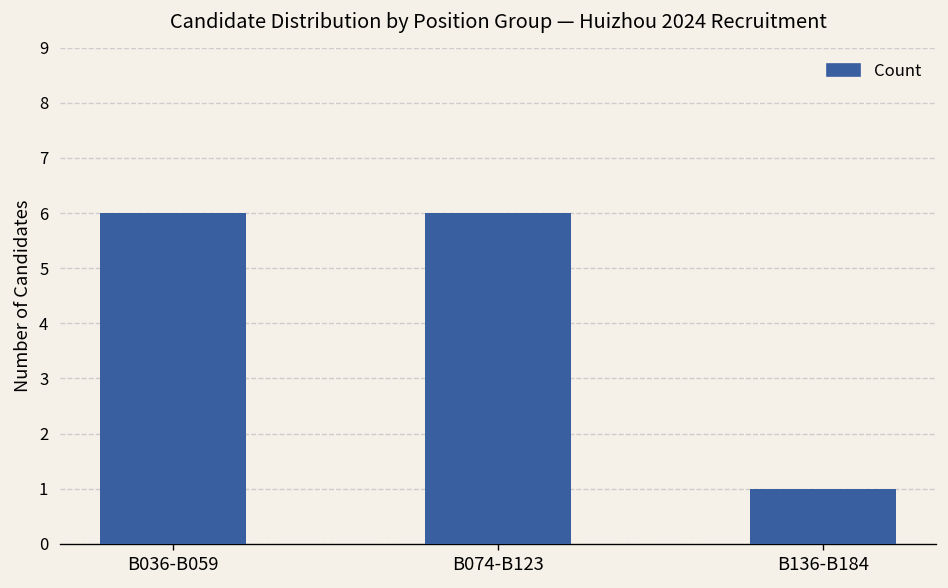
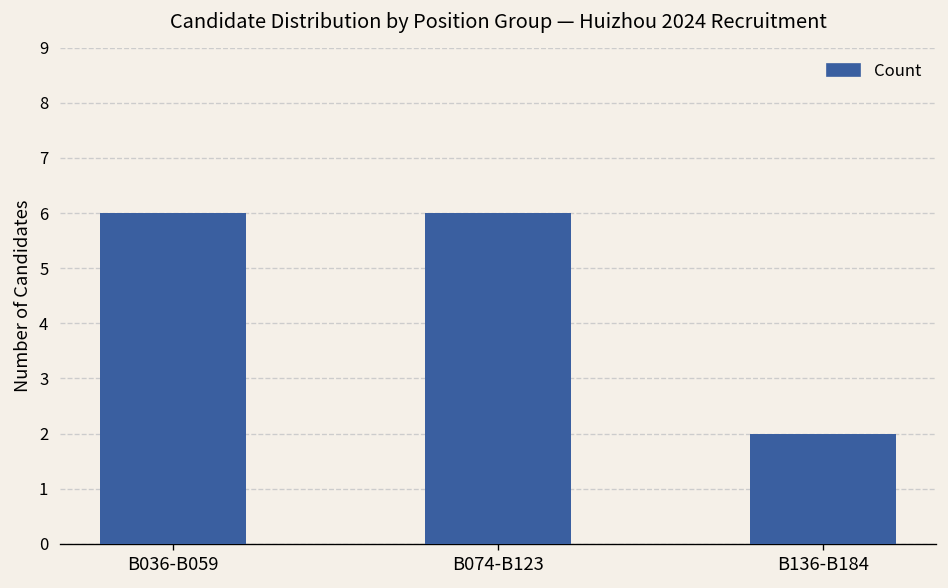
  {
    "B036-B059": 6,
    "B074-B123": 6,
-   "B136-B184": 1
+   "B136-B184": 2
  }
